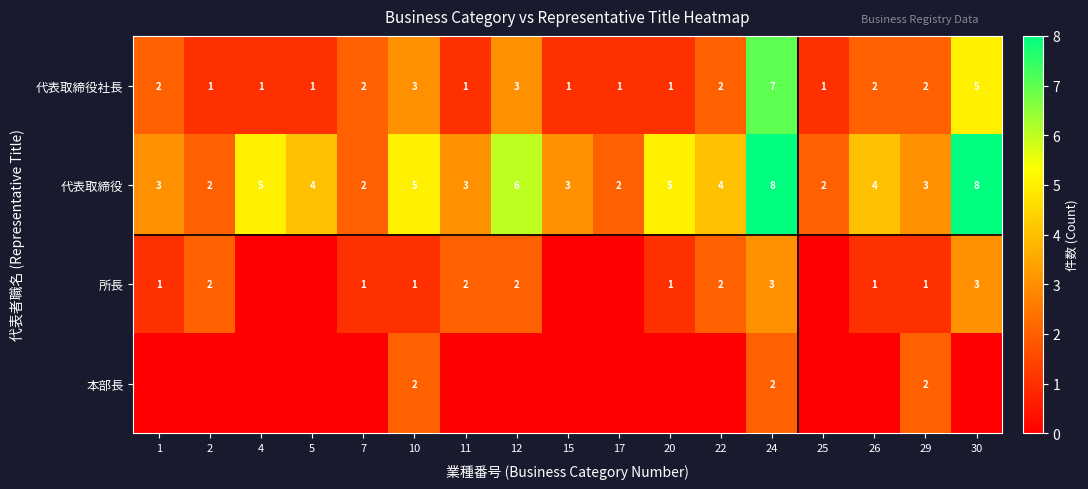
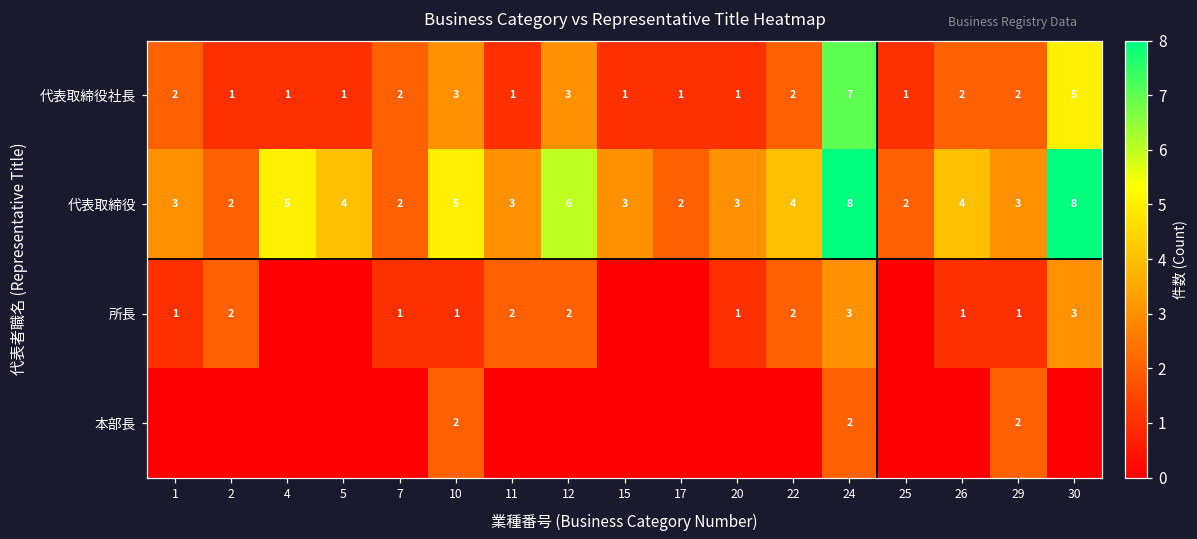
  {
    "代表取締役社長": {
      "1": 2,
      "2": 1,
      "4": 1,
      "5": 1,
      "7": 2,
      "10": 3,
      "11": 1,
      "12": 3,
      "15": 1,
      "17": 1,
      "20": 1,
      "22": 2,
      "24": 7,
      "25": 1,
      "26": 2,
      "29": 2,
      "30": 5
    },
    "代表取締役": {
      "1": 3,
      "2": 2,
      "4": 5,
      "5": 4,
      "7": 2,
      "10": 5,
      "11": 3,
      "12": 6,
      "15": 3,
      "17": 2,
-     "20": 5,
+     "20": 3,
      "22": 4,
      "24": 8,
      "25": 2,
      "26": 4,
      "29": 3,
      "30": 8
    },
    "所長": {
      "1": 1,
      "2": 2,
      "7": 1,
      "10": 1,
      "11": 2,
      "12": 2,
      "20": 1,
      "22": 2,
      "24": 3,
      "26": 1,
      "29": 1,
      "30": 3
    },
    "本部長": {
      "10": 2,
      "24": 2,
      "29": 2
    }
  }
